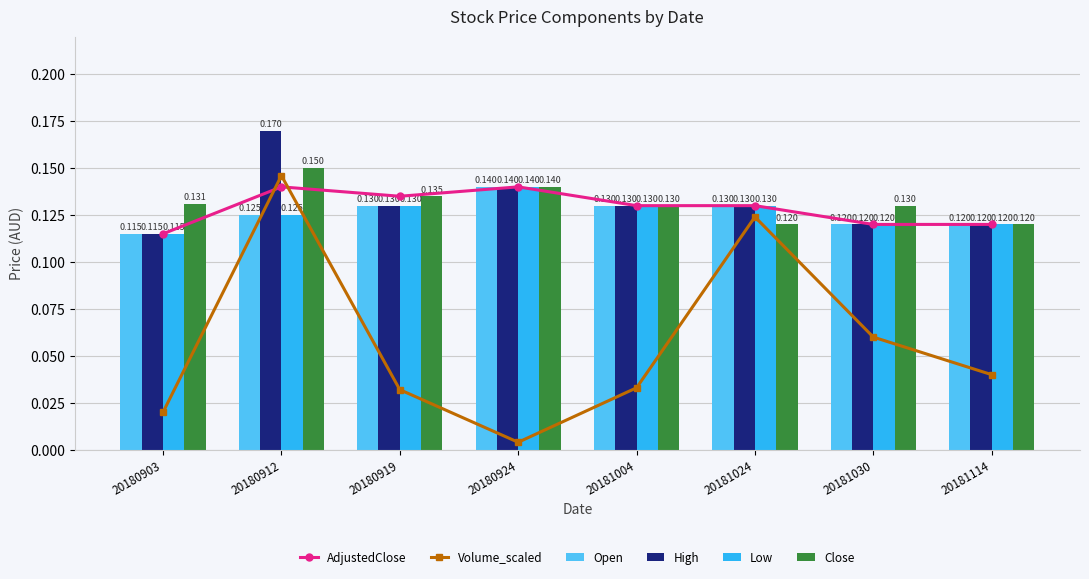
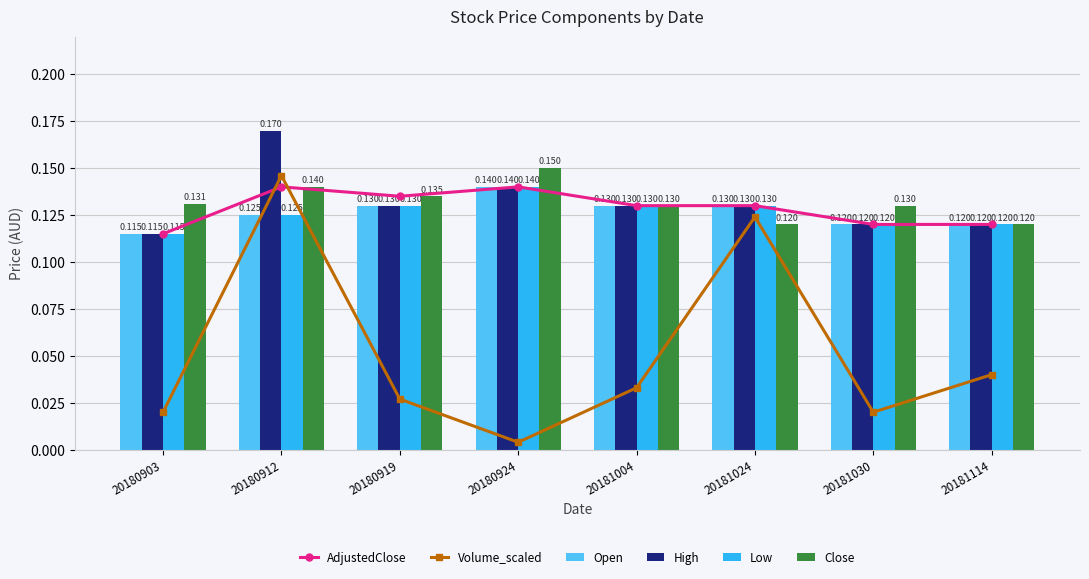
  {
    "AdjustedClose": {
      "20180903": 0.115,
      "20180924": 0.140,
      "20181004": 0.130,
      "20181024": 0.130,
      "20181030": 0.120,
      "20181114": 0.120
    },
    "Volume_scaled": {
      "20180903": 0.020,
      "20180912": 0.146,
-     "20180919": 0.032,
+     "20180919": 0.027,
      "20180924": 0.004,
      "20181004": 0.033,
      "20181024": 0.124,
-     "20181030": 0.06,
+     "20181030": 0.02,
      "20181114": 0.040
    },
    "High": {
      "20180912": 0.170
    },
    "Close": {
      "20180903": 0.131,
-     "20180912": 0.150,
+     "20180912": 0.140,
      "20180919": 0.135,
-     "20180924": 0.140,
+     "20180924": 0.150,
      "20181004": 0.130,
      "20181024": 0.120,
      "20181030": 0.130,
      "20181114": 0.120
    }
  }
